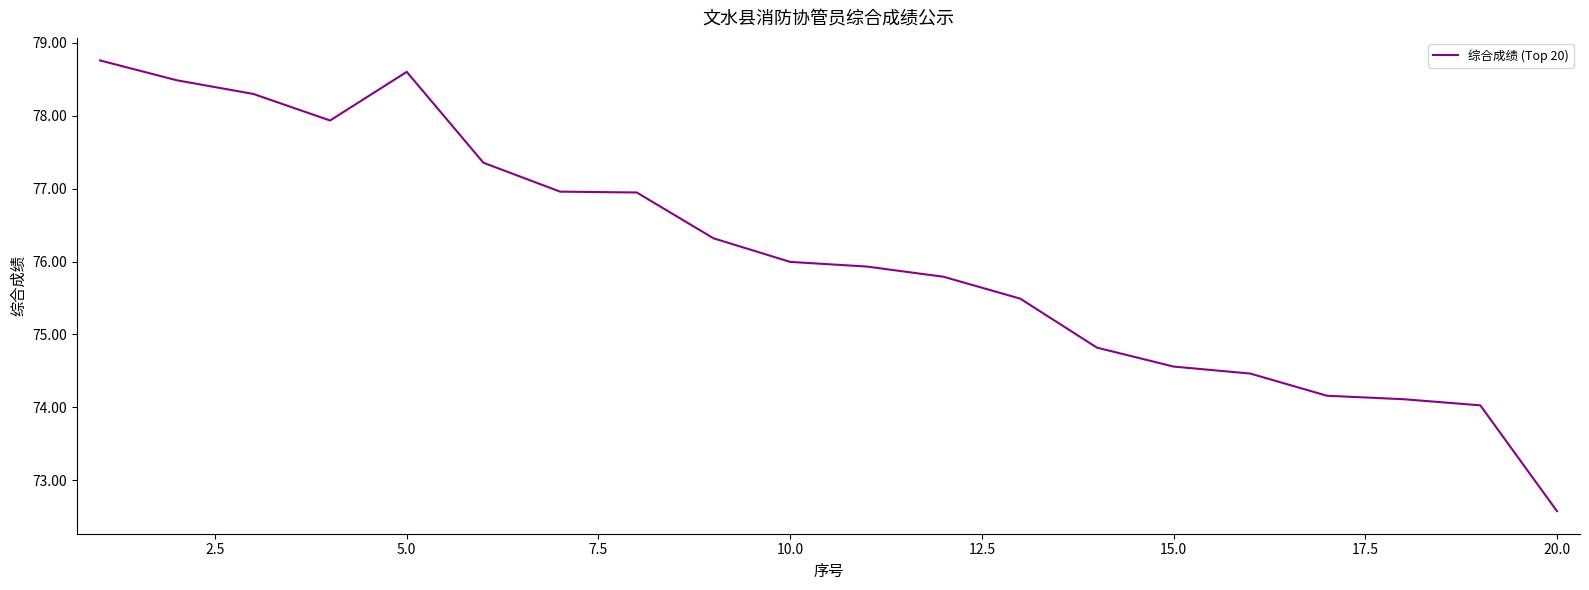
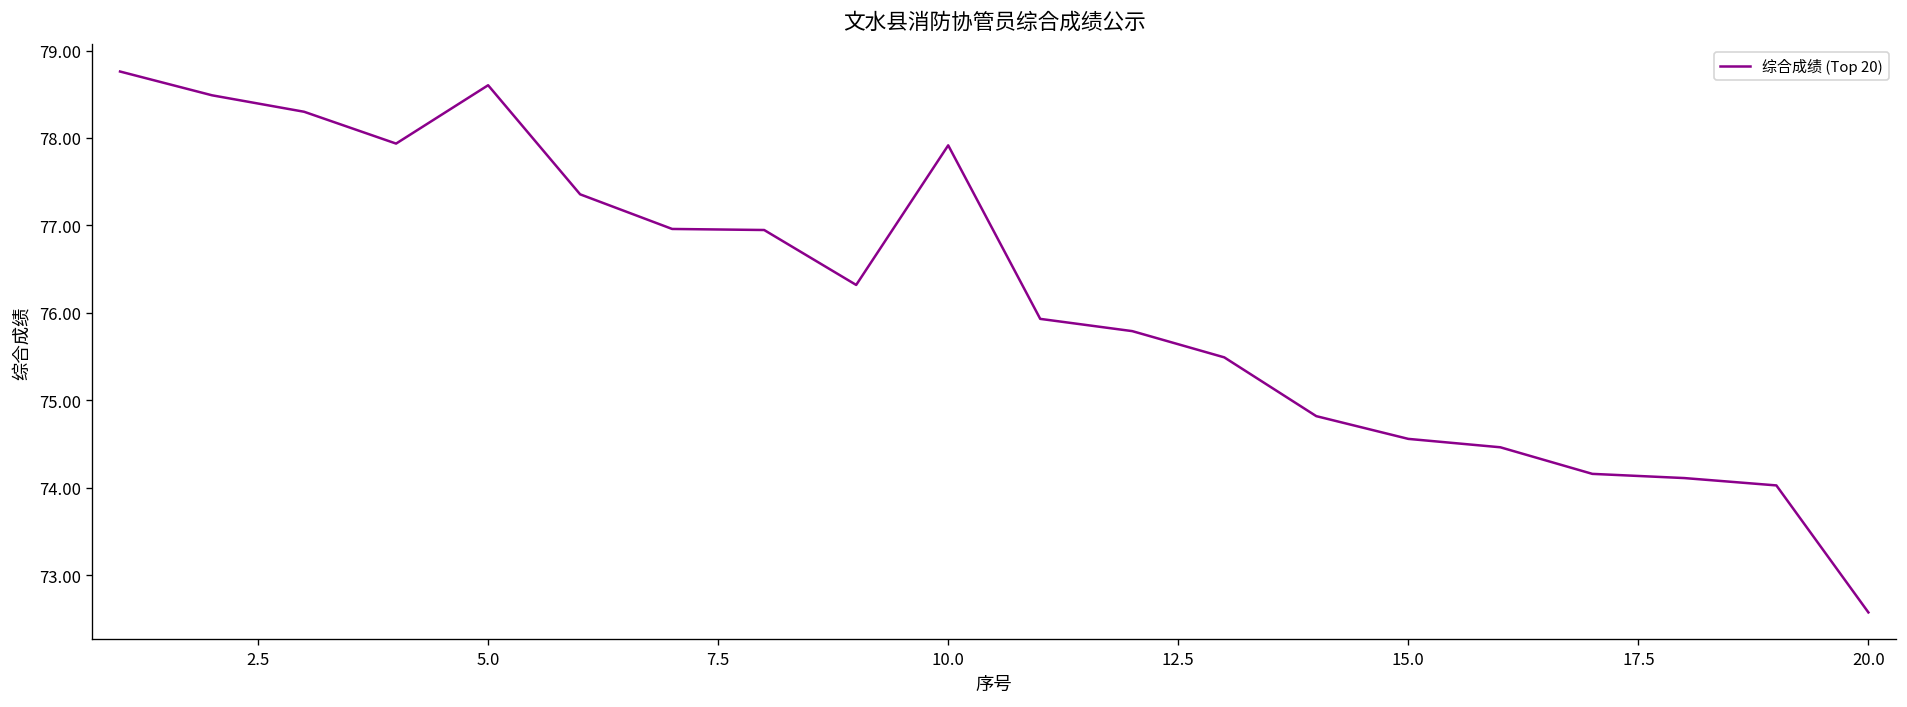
  {
    "5.0": 78.6,
-   "10.0": 76.0,
+   "10.0": 77.9,
    "15.0": 74.6,
    "20.0": 72.6
  }
